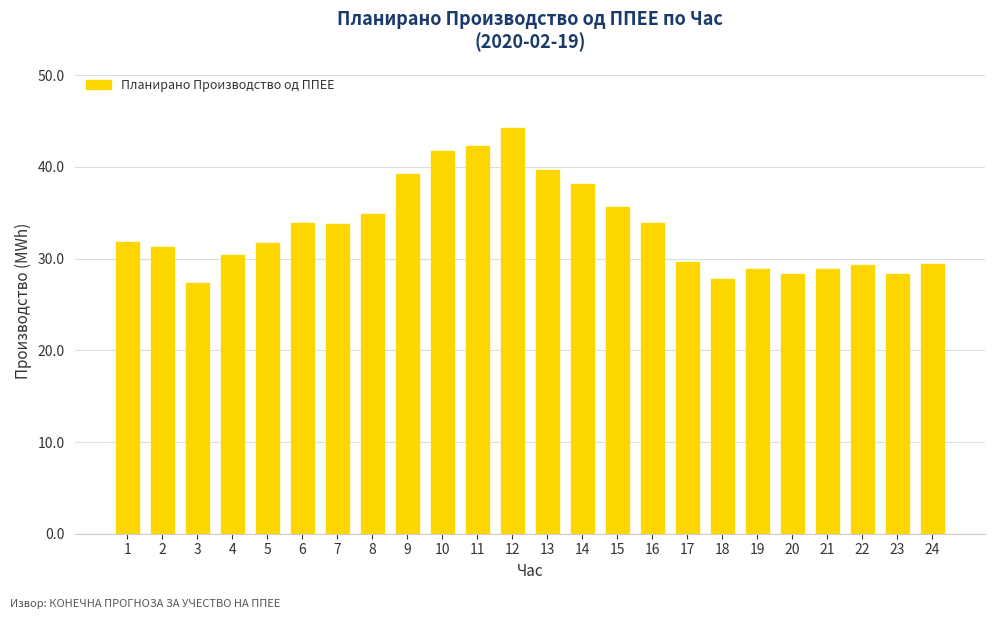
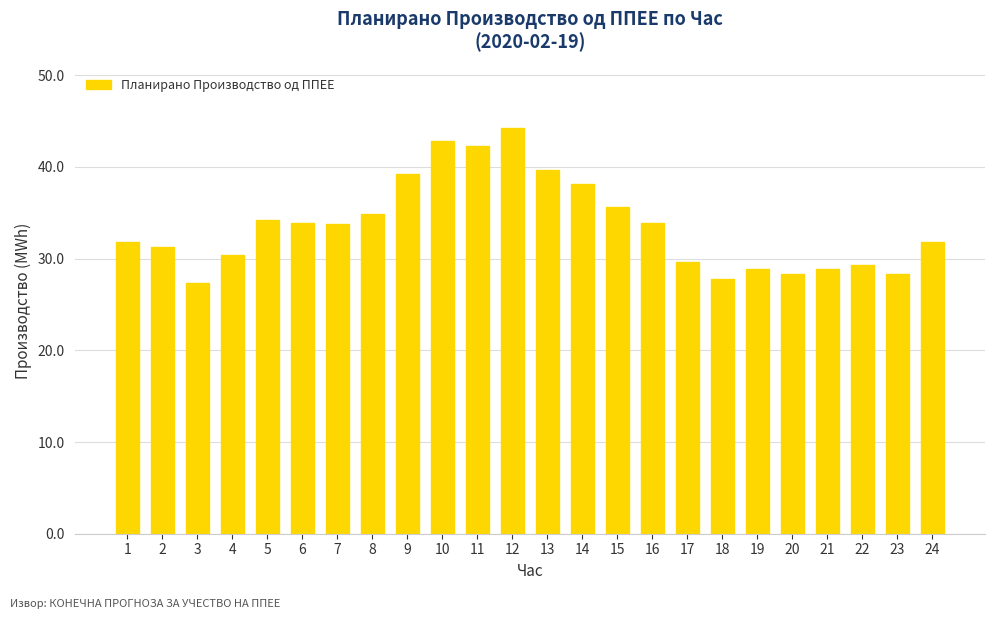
  {
    "1": 32,
    "2": 31,
    "3": 27,
    "4": 30,
-   "5": 32,
+   "5": 34,
    "6": 34,
    "7": 34,
    "8": 35,
    "9": 39,
-   "10": 42,
+   "10": 43,
    "11": 42,
    "12": 44,
    "13": 40,
    "14": 38,
    "15": 36,
    "16": 34,
    "17": 30,
    "18": 28,
    "19": 29,
    "20": 28,
    "21": 29,
    "22": 29,
    "23": 28,
-   "24": 29
+   "24": 32
  }
